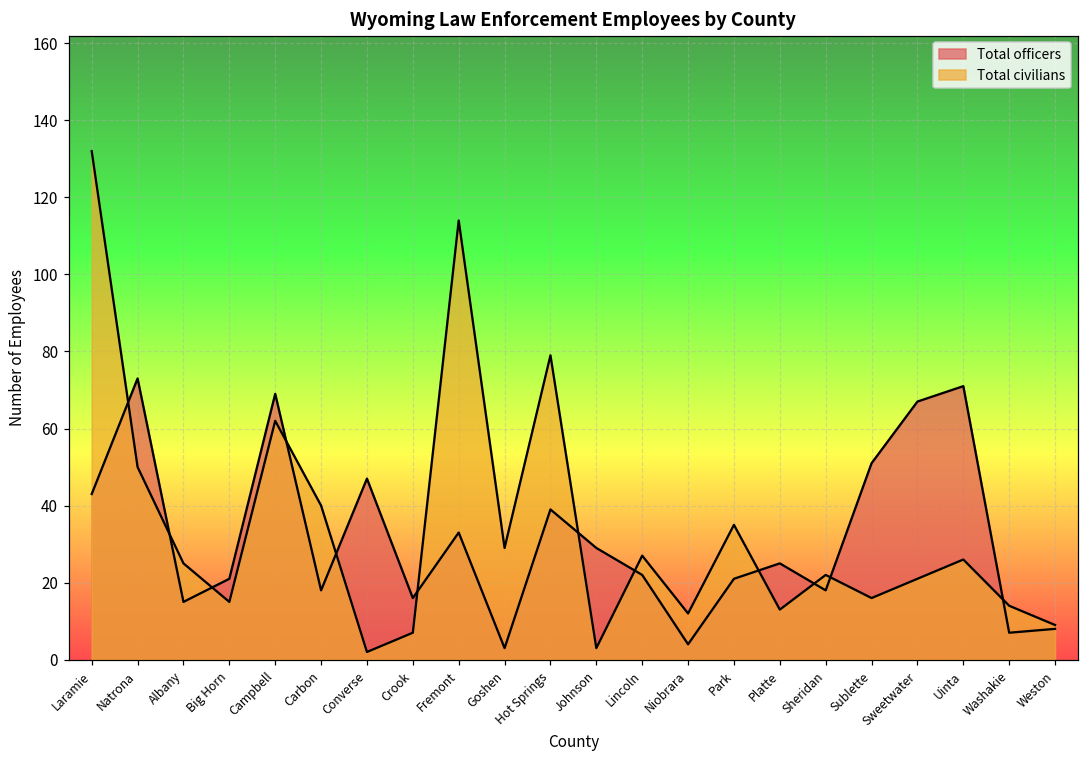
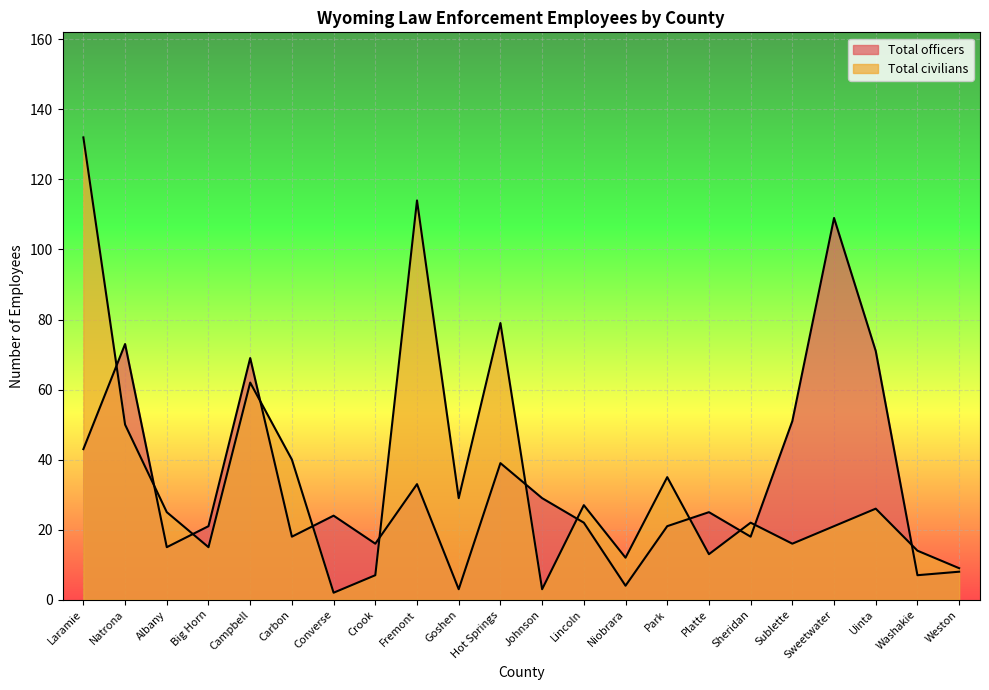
  {
    "Total officers": {
      "Laramie": 43,
      "Natrona": 73,
      "Albany": 15,
      "Big Horn": 21,
      "Campbell": 69,
      "Carbon": 18,
-     "Converse": 47,
+     "Converse": 24,
      "Crook": 16,
      "Fremont": 33,
      "Goshen": 3,
      "Hot Springs": 39,
      "Johnson": 29,
      "Lincoln": 22,
      "Niobrara": 4,
      "Park": 21,
      "Platte": 25,
      "Sheridan": 18,
      "Sublette": 51,
-     "Sweetwater": 67,
+     "Sweetwater": 109,
      "Uinta": 71,
      "Washakie": 7,
      "Weston": 8
    },
    "Total civilians": {
      "Laramie": 132,
      "Natrona": 50,
      "Albany": 25,
      "Big Horn": 15,
      "Campbell": 62,
      "Carbon": 40,
      "Converse": 2,
      "Crook": 7,
      "Fremont": 114,
      "Goshen": 29,
      "Hot Springs": 79,
      "Johnson": 3,
      "Lincoln": 27,
      "Niobrara": 12,
      "Park": 35,
      "Platte": 13,
      "Sheridan": 22,
      "Sublette": 16,
      "Sweetwater": 21,
      "Uinta": 26,
      "Washakie": 14,
      "Weston": 9
    }
  }
